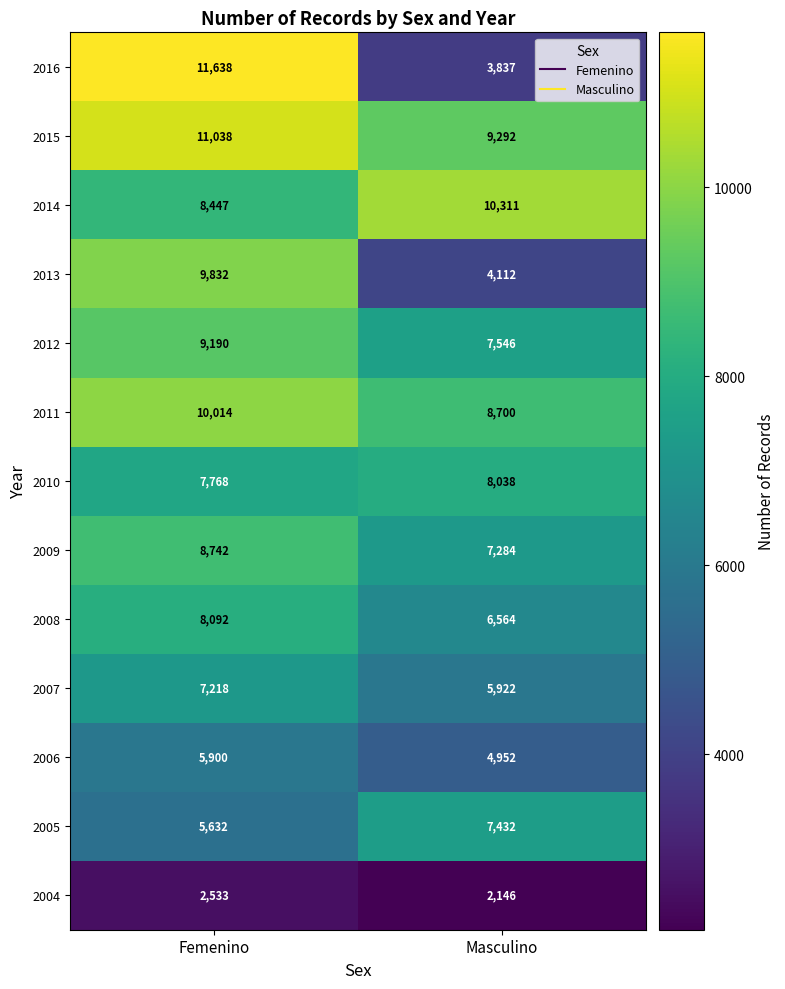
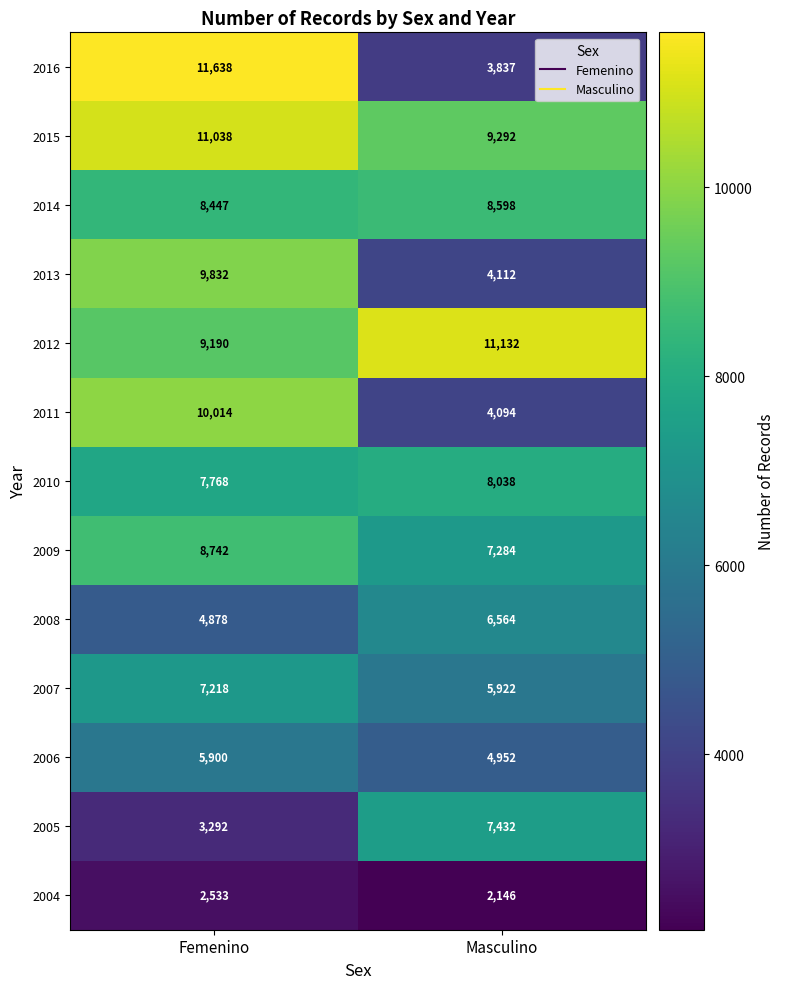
  {
    "2016": {
      "Femenino": "11,638",
      "Masculino": "3,837"
    },
    "2015": {
      "Femenino": "11,038",
      "Masculino": "9,292"
    },
    "2014": {
      "Femenino": "8,447",
-     "Masculino": "10,311"
+     "Masculino": "8,598"
    },
    "2013": {
      "Femenino": "9,832",
      "Masculino": "4,112"
    },
    "2012": {
      "Femenino": "9,190",
-     "Masculino": "7,546"
+     "Masculino": "11,132"
    },
    "2011": {
      "Femenino": "10,014",
-     "Masculino": "8,700"
+     "Masculino": "4,094"
    },
    "2010": {
      "Femenino": "7,768",
      "Masculino": "8,038"
    },
    "2009": {
      "Femenino": "8,742",
      "Masculino": "7,284"
    },
    "2008": {
-     "Femenino": "8,092",
+     "Femenino": "4,878",
      "Masculino": "6,564"
    },
    "2007": {
      "Femenino": "7,218",
      "Masculino": "5,922"
    },
    "2006": {
      "Femenino": "5,900",
      "Masculino": "4,952"
    },
    "2005": {
-     "Femenino": "5,632",
+     "Femenino": "3,292",
      "Masculino": "7,432"
    },
    "2004": {
      "Femenino": "2,533",
      "Masculino": "2,146"
    }
  }
